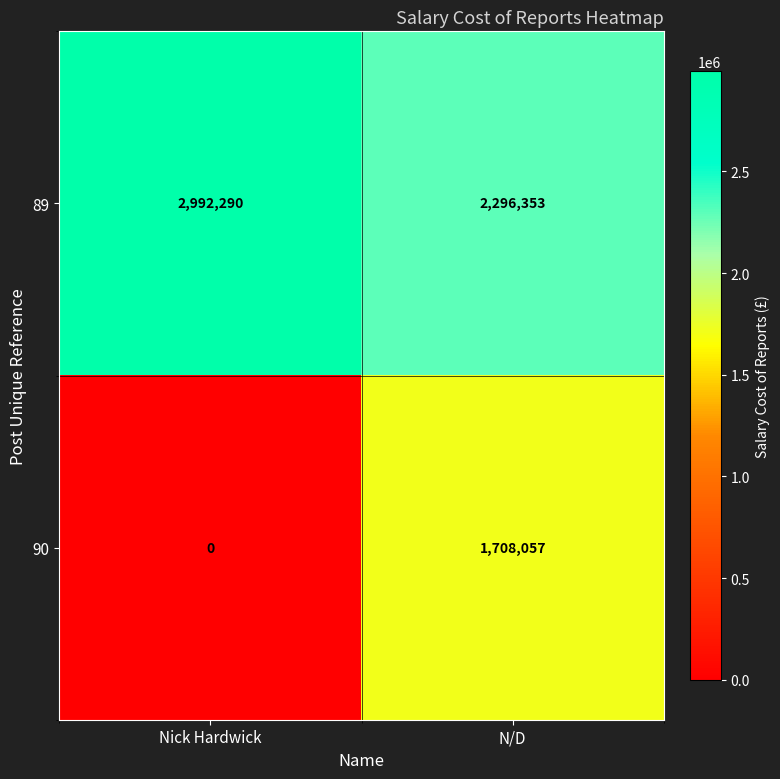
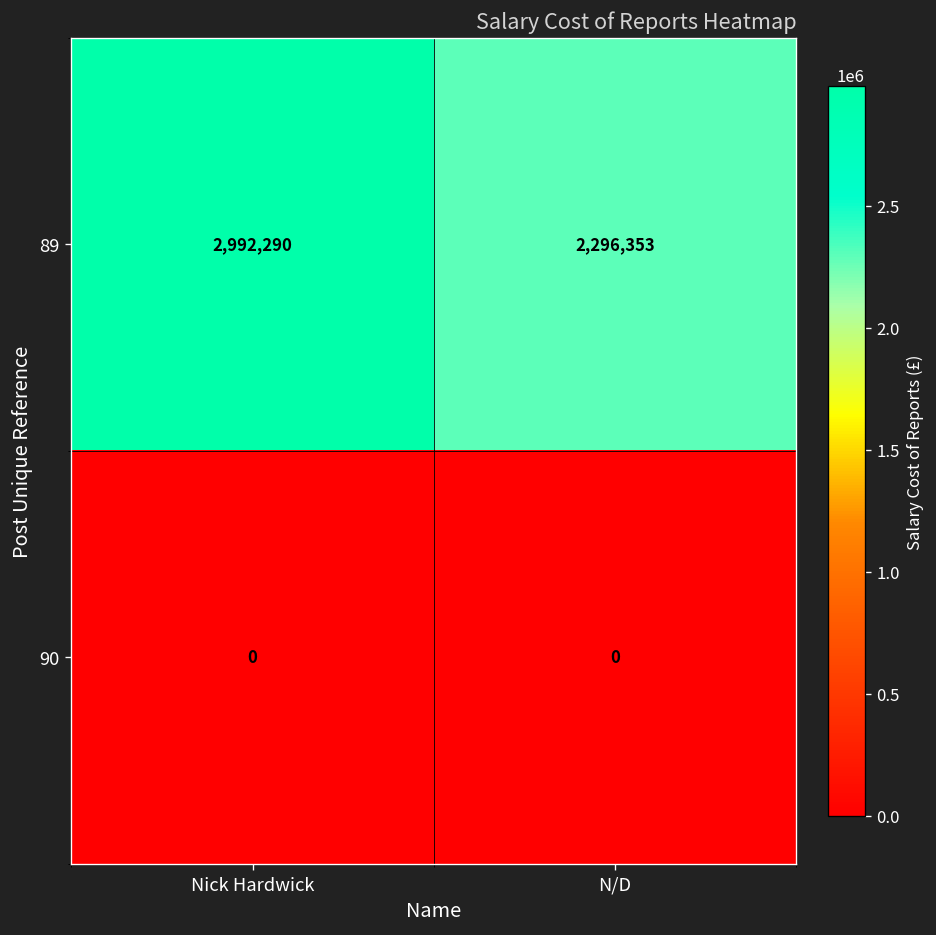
  {
    "89": {
      "Nick Hardwick": "2,992,290",
      "N/D": "2,296,353"
    },
    "90": {
      "Nick Hardwick": "0",
-     "N/D": "1,708,057"
+     "N/D": "0"
    }
  }
